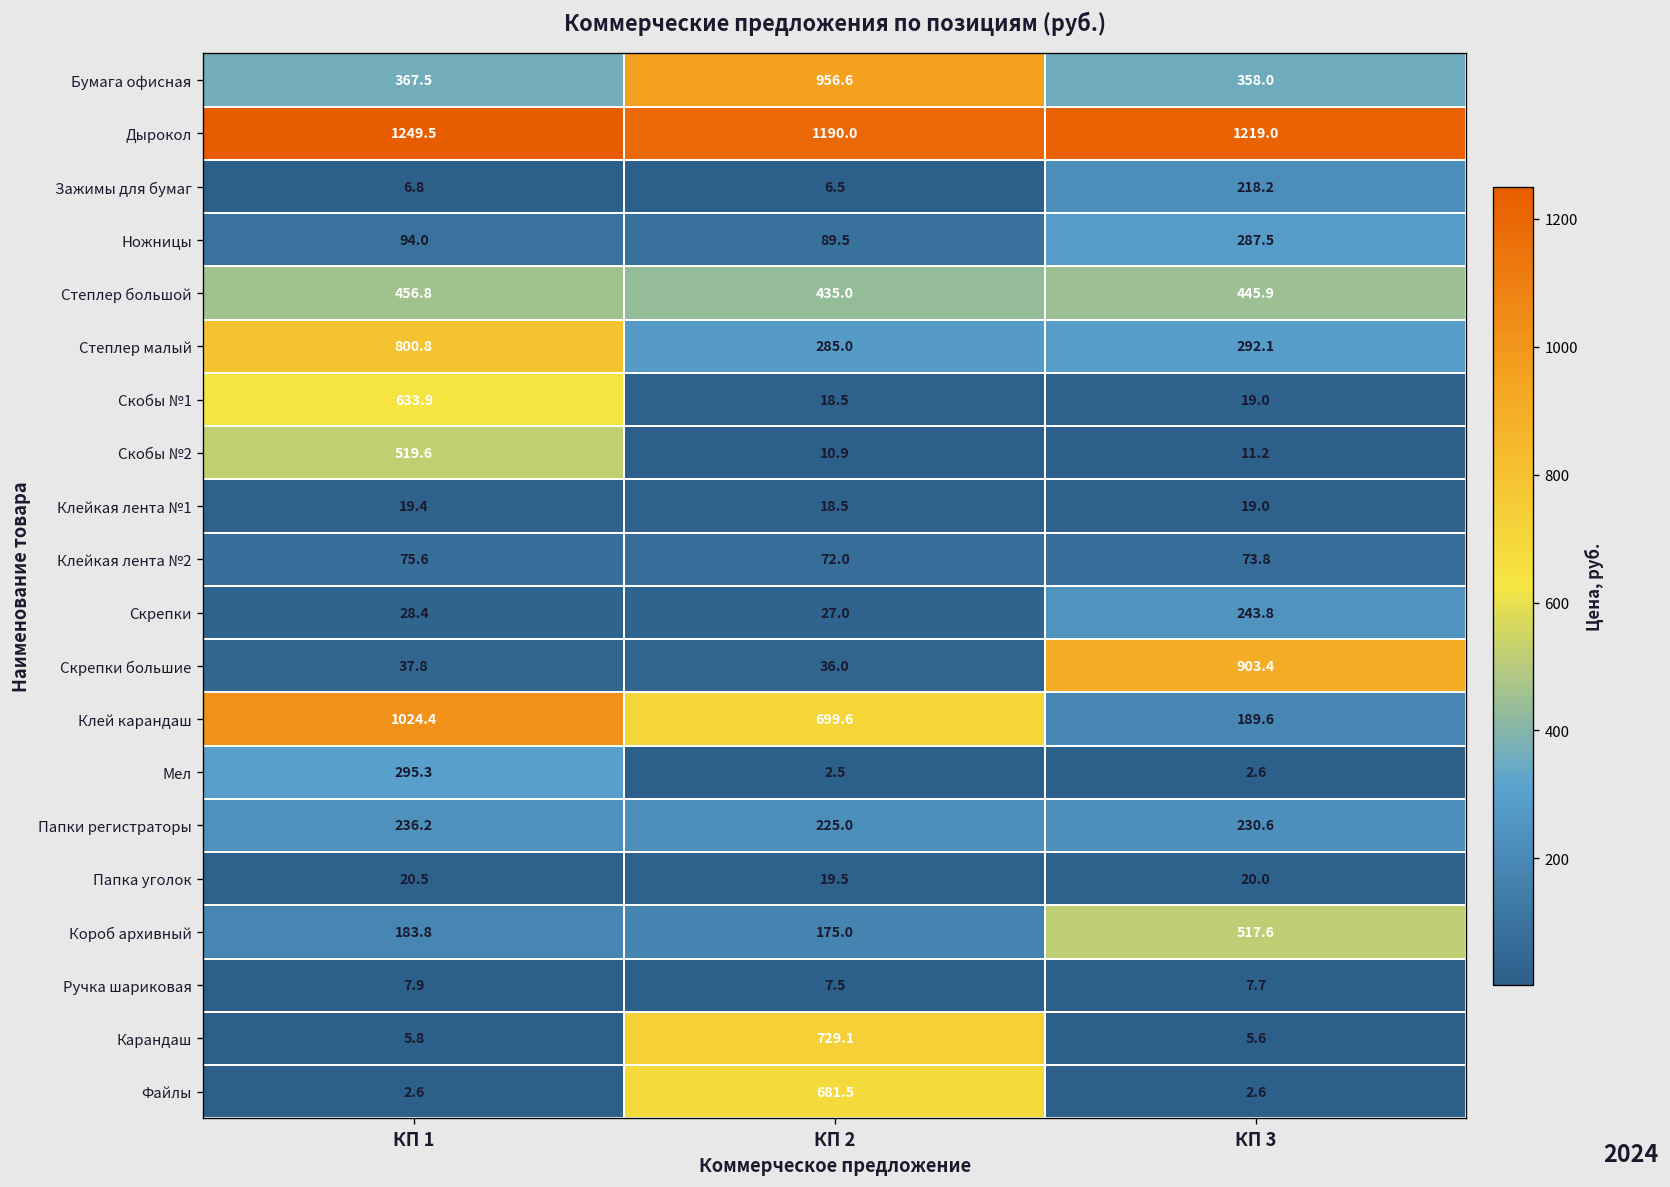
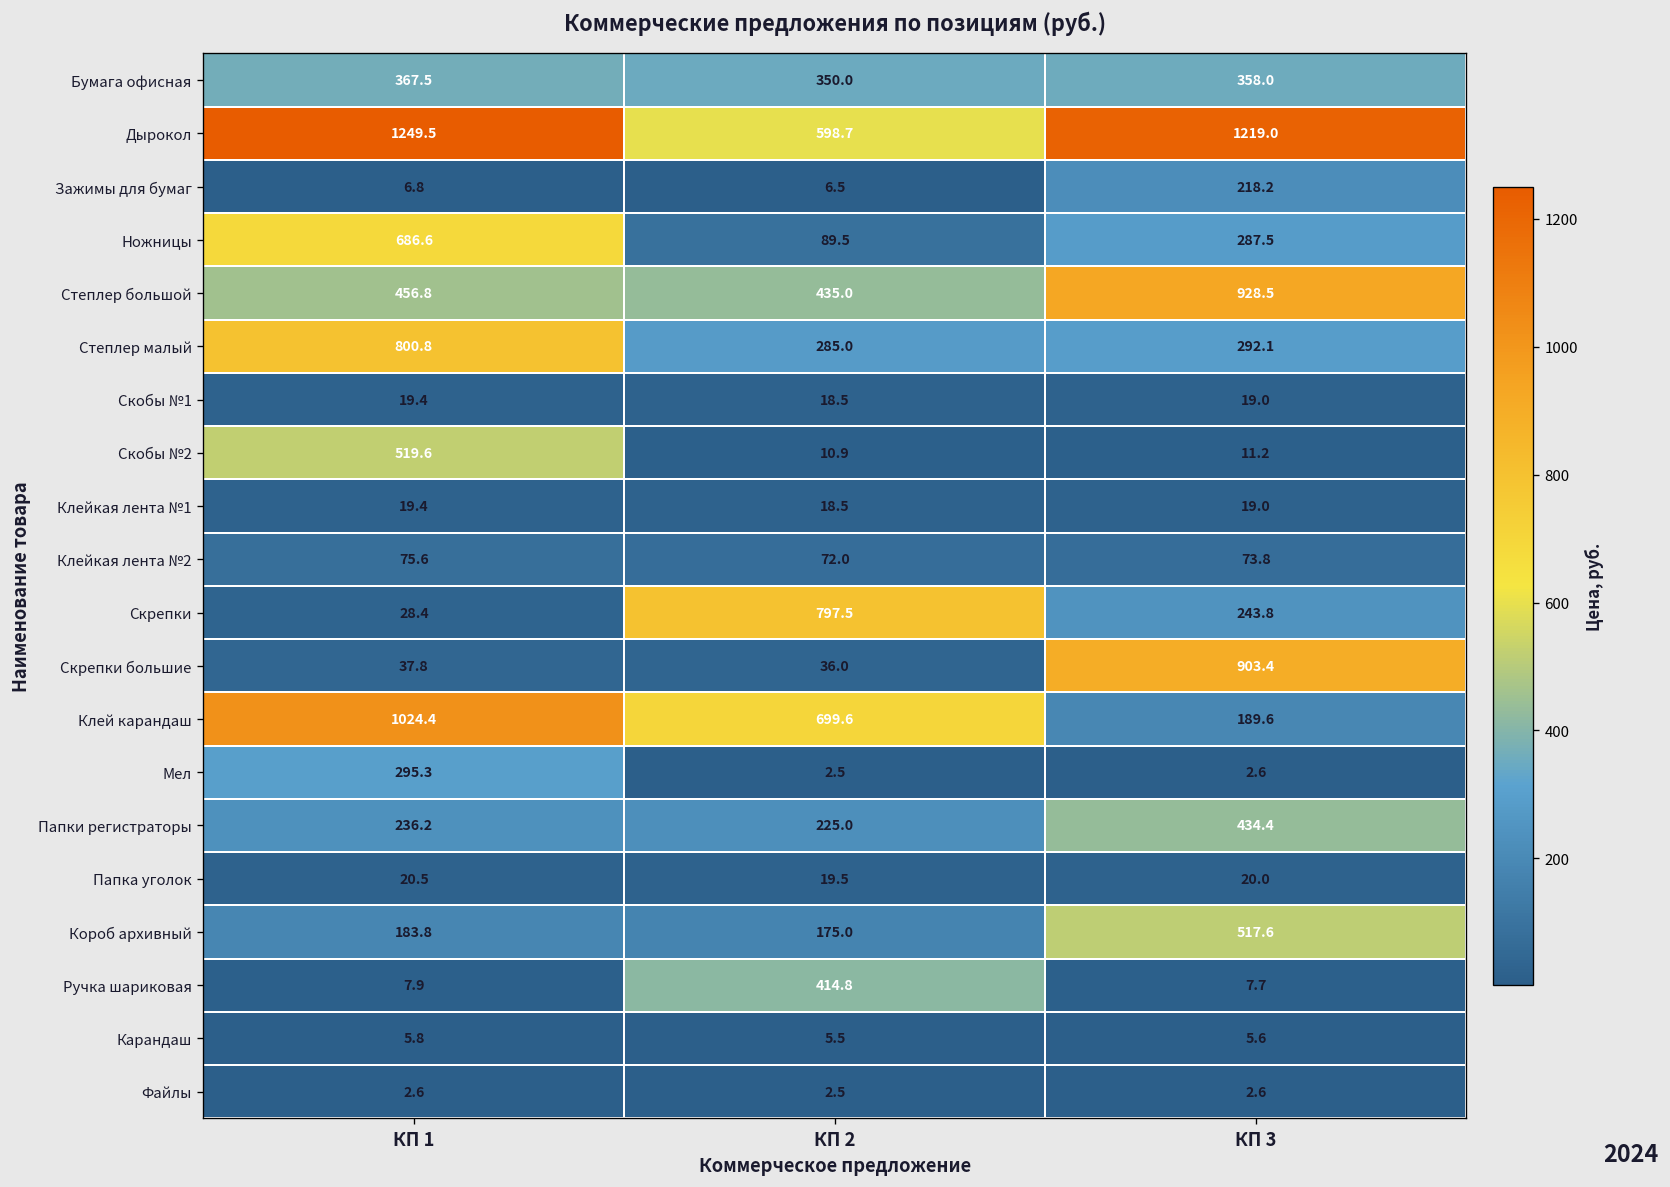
  {
    "Бумага офисная": {
      "КП 1": 367.5,
-     "КП 2": 956.6,
+     "КП 2": 350.0,
      "КП 3": 358.0
    },
    "Дырокол": {
      "КП 1": 1249.5,
-     "КП 2": 1190.0,
+     "КП 2": 598.7,
      "КП 3": 1219.0
    },
    "Зажимы для бумаг": {
      "КП 1": 6.8,
      "КП 2": 6.5,
      "КП 3": 218.2
    },
    "Ножницы": {
-     "КП 1": 94.0,
+     "КП 1": 686.6,
      "КП 2": 89.5,
      "КП 3": 287.5
    },
    "Степлер большой": {
      "КП 1": 456.8,
      "КП 2": 435.0,
-     "КП 3": 445.9
+     "КП 3": 928.5
    },
    "Степлер малый": {
      "КП 1": 800.8,
      "КП 2": 285.0,
      "КП 3": 292.1
    },
    "Скобы №1": {
-     "КП 1": 633.9,
+     "КП 1": 19.4,
      "КП 2": 18.5,
      "КП 3": 19.0
    },
    "Скобы №2": {
      "КП 1": 519.6,
      "КП 2": 10.9,
      "КП 3": 11.2
    },
    "Клейкая лента №1": {
      "КП 1": 19.4,
      "КП 2": 18.5,
      "КП 3": 19.0
    },
    "Клейкая лента №2": {
      "КП 1": 75.6,
      "КП 2": 72.0,
      "КП 3": 73.8
    },
    "Скрепки": {
      "КП 1": 28.4,
-     "КП 2": 27.0,
+     "КП 2": 797.5,
      "КП 3": 243.8
    },
    "Скрепки большие": {
      "КП 1": 37.8,
      "КП 2": 36.0,
      "КП 3": 903.4
    },
    "Клей карандаш": {
      "КП 1": 1024.4,
      "КП 2": 699.6,
      "КП 3": 189.6
    },
    "Мел": {
      "КП 1": 295.3,
      "КП 2": 2.5,
      "КП 3": 2.6
    },
    "Папки регистраторы": {
      "КП 1": 236.2,
      "КП 2": 225.0,
-     "КП 3": 230.6
+     "КП 3": 434.4
    },
    "Папка уголок": {
      "КП 1": 20.5,
      "КП 2": 19.5,
      "КП 3": 20.0
    },
    "Короб архивный": {
      "КП 1": 183.8,
      "КП 2": 175.0,
      "КП 3": 517.6
    },
    "Ручка шариковая": {
      "КП 1": 7.9,
-     "КП 2": 7.5,
+     "КП 2": 414.8,
      "КП 3": 7.7
    },
    "Карандаш": {
      "КП 1": 5.8,
-     "КП 2": 729.1,
+     "КП 2": 5.5,
      "КП 3": 5.6
    },
    "Файлы": {
      "КП 1": 2.6,
-     "КП 2": 681.5,
+     "КП 2": 2.5,
      "КП 3": 2.6
    }
  }
